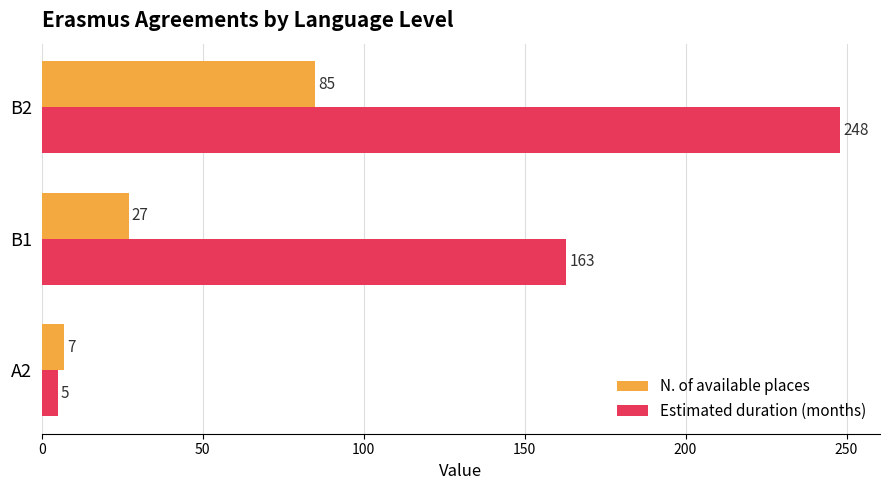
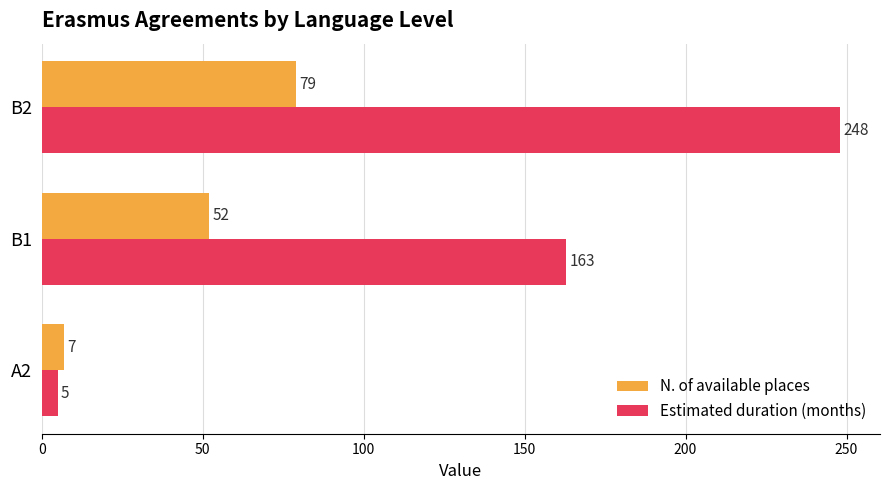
  {
    "N. of available places": {
-     "B2": 85,
-     "B1": 27,
+     "B2": 79,
+     "B1": 52,
      "A2": 7
    },
    "Estimated duration (months)": {
      "B2": 248,
      "B1": 163,
      "A2": 5
    }
  }
